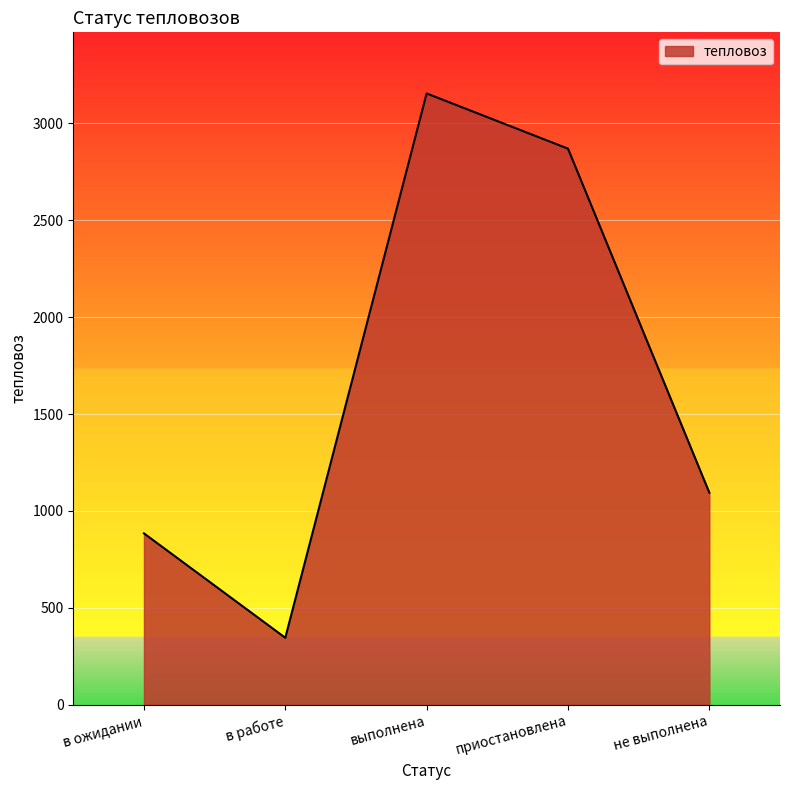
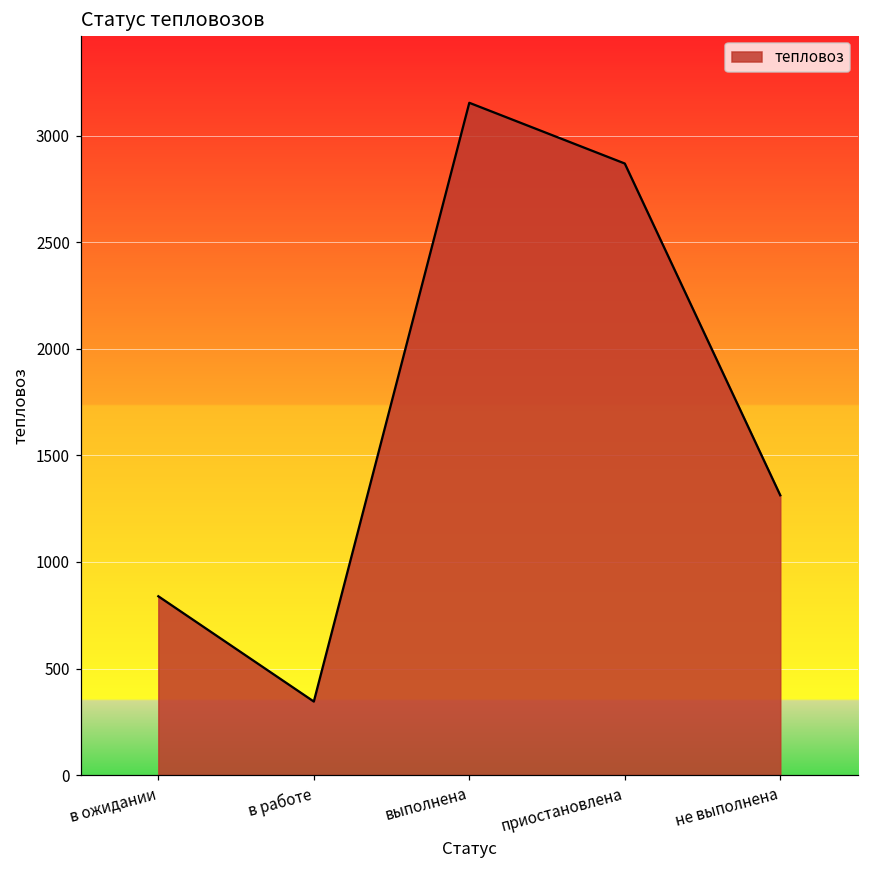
  {
-   "в ожидании": 880,
+   "в ожидании": 840,
    "в работе": 350,
    "выполнена": 3160,
    "приостановлена": 2870,
-   "не выполнена": 1090
+   "не выполнена": 1310
  }
